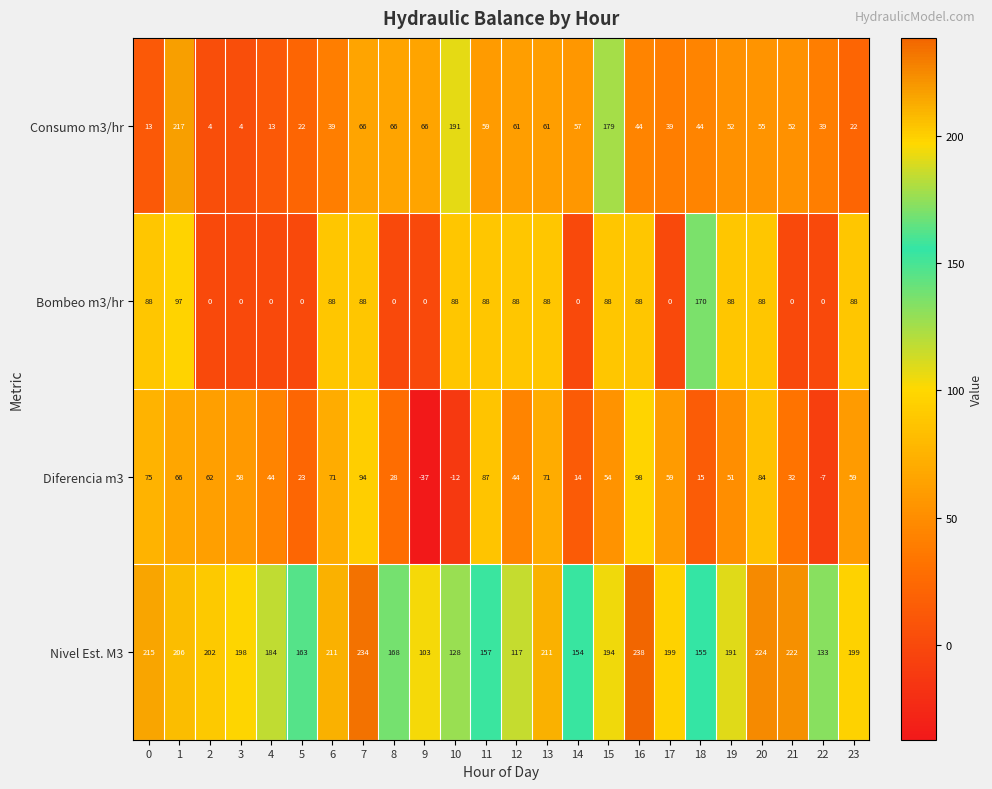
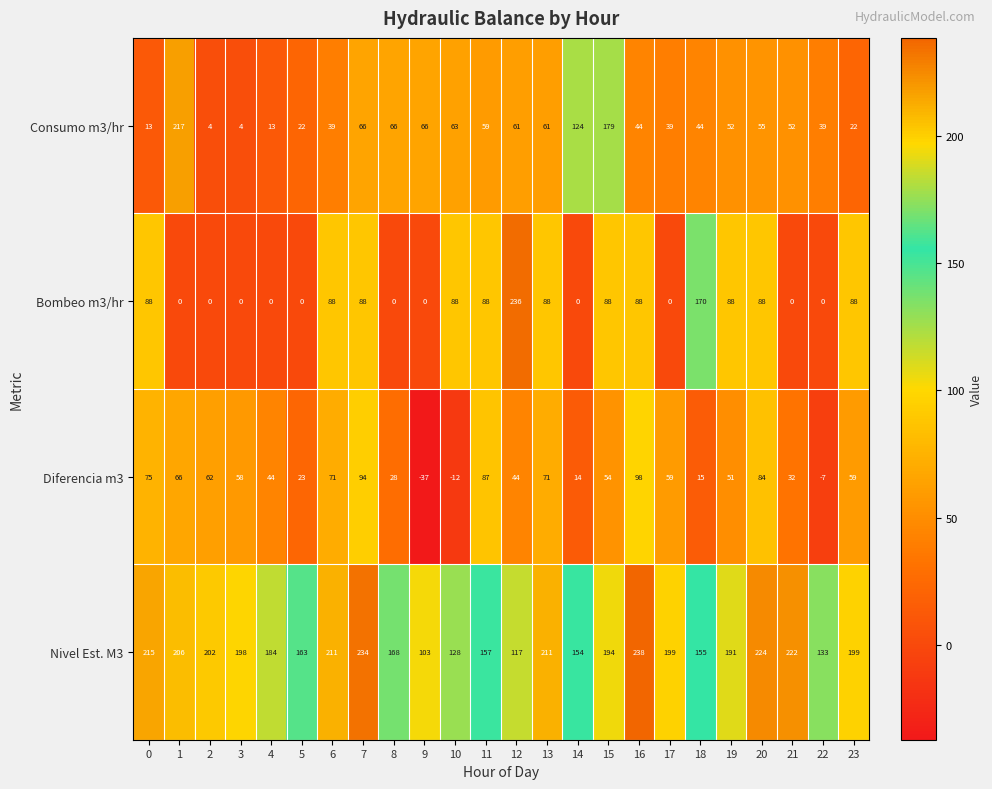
  {
    "Consumo m3/hr": {
      "0": 13,
      "1": 217,
      "2": 4,
      "3": 4,
      "4": 13,
      "5": 22,
      "6": 39,
      "7": 66,
      "8": 66,
      "9": 66,
-     "10": 191,
+     "10": 63,
      "11": 59,
      "12": 61,
      "13": 61,
-     "14": 57,
+     "14": 124,
      "15": 179,
      "16": 44,
      "17": 39,
      "18": 44,
      "19": 52,
      "20": 55,
      "21": 52,
      "22": 39,
      "23": 22
    },
    "Bombeo m3/hr": {
      "0": 88,
-     "1": 97,
+     "1": 0,
      "2": 0,
      "3": 0,
      "4": 0,
      "5": 0,
      "6": 88,
      "7": 88,
      "8": 0,
      "9": 0,
      "10": 88,
      "11": 88,
-     "12": 88,
+     "12": 236,
      "13": 88,
      "14": 0,
      "15": 88,
      "16": 88,
      "17": 0,
      "18": 170,
      "19": 88,
      "20": 88,
      "21": 0,
      "22": 0,
      "23": 88
    },
    "Diferencia m3": {
      "0": 75,
      "1": 66,
      "2": 62,
      "3": 58,
      "4": 44,
      "5": 23,
      "6": 71,
      "7": 94,
      "8": 28,
      "9": -37,
      "10": -12,
      "11": 87,
      "12": 44,
      "13": 71,
      "14": 14,
      "15": 54,
      "16": 98,
      "17": 59,
      "18": 15,
      "19": 51,
      "20": 84,
      "21": 32,
      "22": -7,
      "23": 59
    },
    "Nivel Est. M3": {
      "0": 215,
      "1": 206,
      "2": 202,
      "3": 198,
      "4": 184,
      "5": 163,
      "6": 211,
      "7": 234,
      "8": 168,
      "9": 103,
      "10": 128,
      "11": 157,
      "12": 117,
      "13": 211,
      "14": 154,
      "15": 194,
      "16": 238,
      "17": 199,
      "18": 155,
      "19": 191,
      "20": 224,
      "21": 222,
      "22": 133,
      "23": 199
    }
  }
